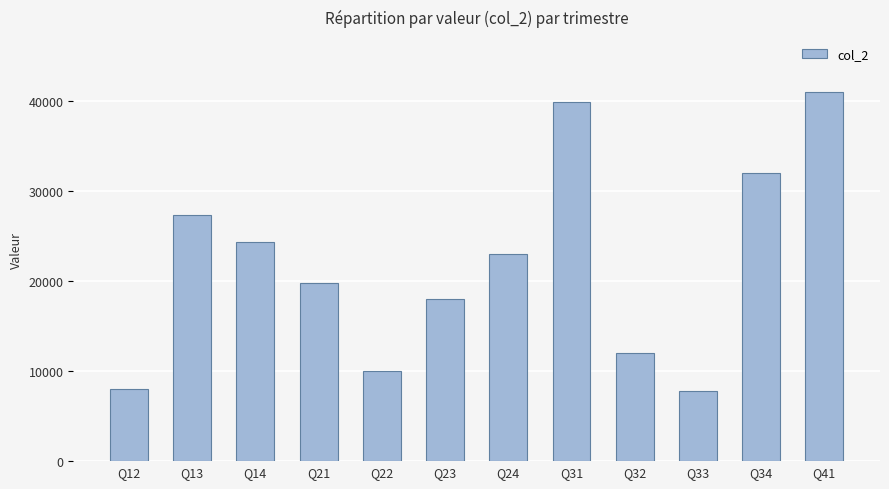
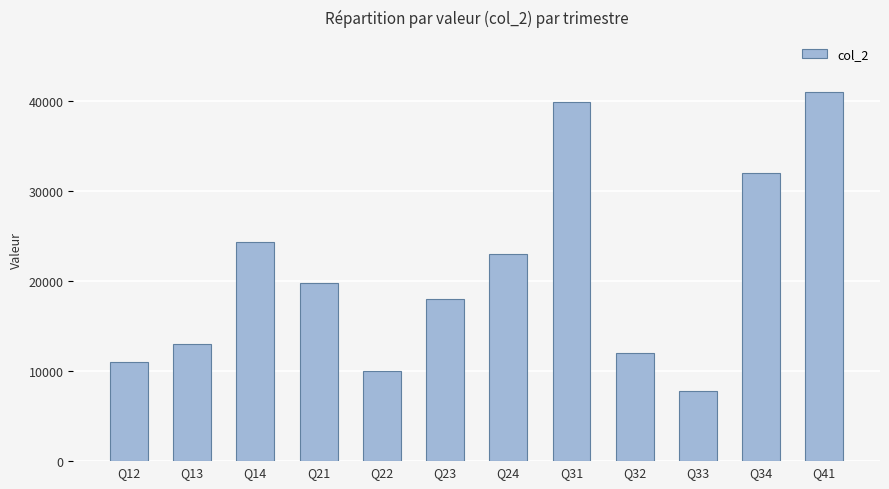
  {
-   "Q12": 8000,
-   "Q13": 27000,
+   "Q12": 11000,
+   "Q13": 13000,
    "Q14": 24000,
    "Q21": 20000,
    "Q22": 10000,
    "Q23": 18000,
    "Q24": 23000,
    "Q31": 40000,
    "Q32": 12000,
    "Q33": 8000,
    "Q34": 32000,
    "Q41": 41000
  }
